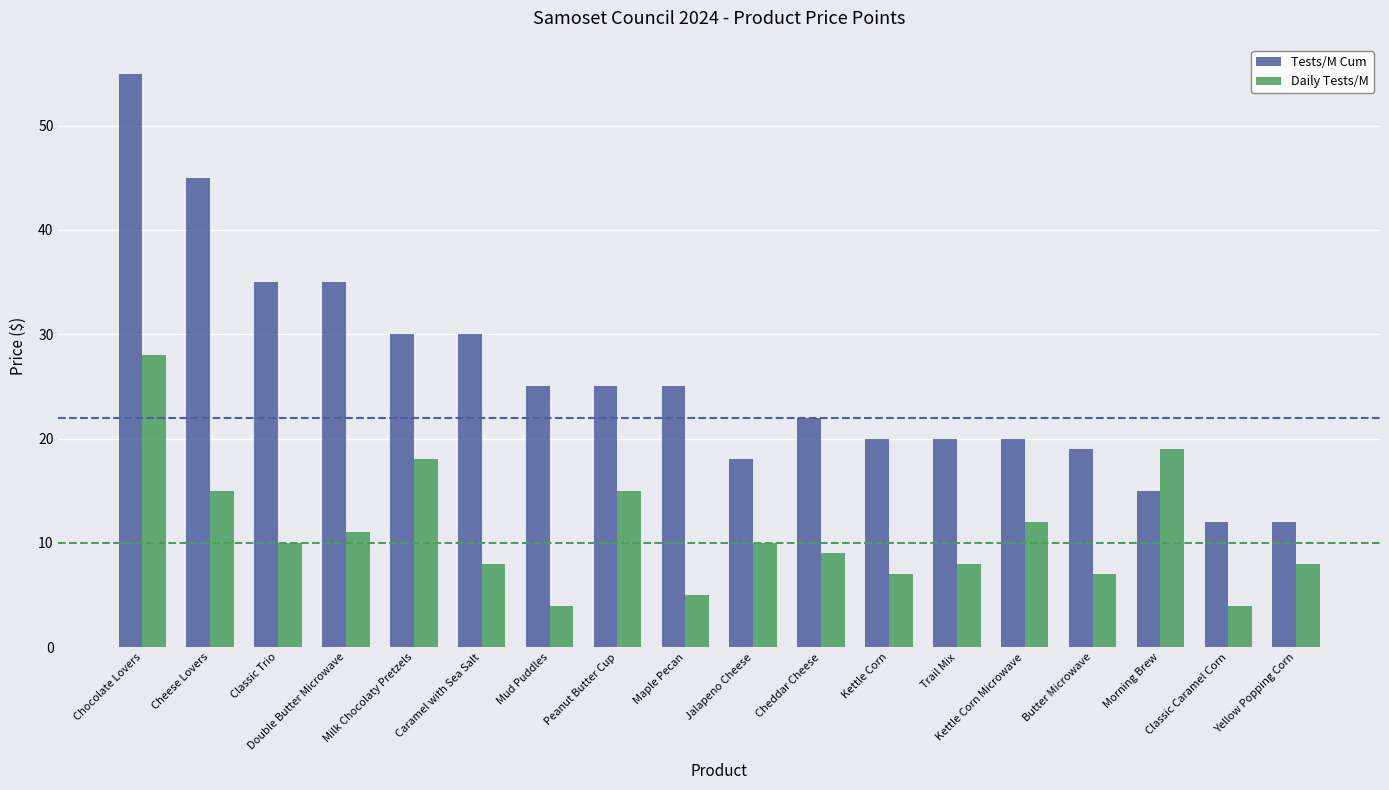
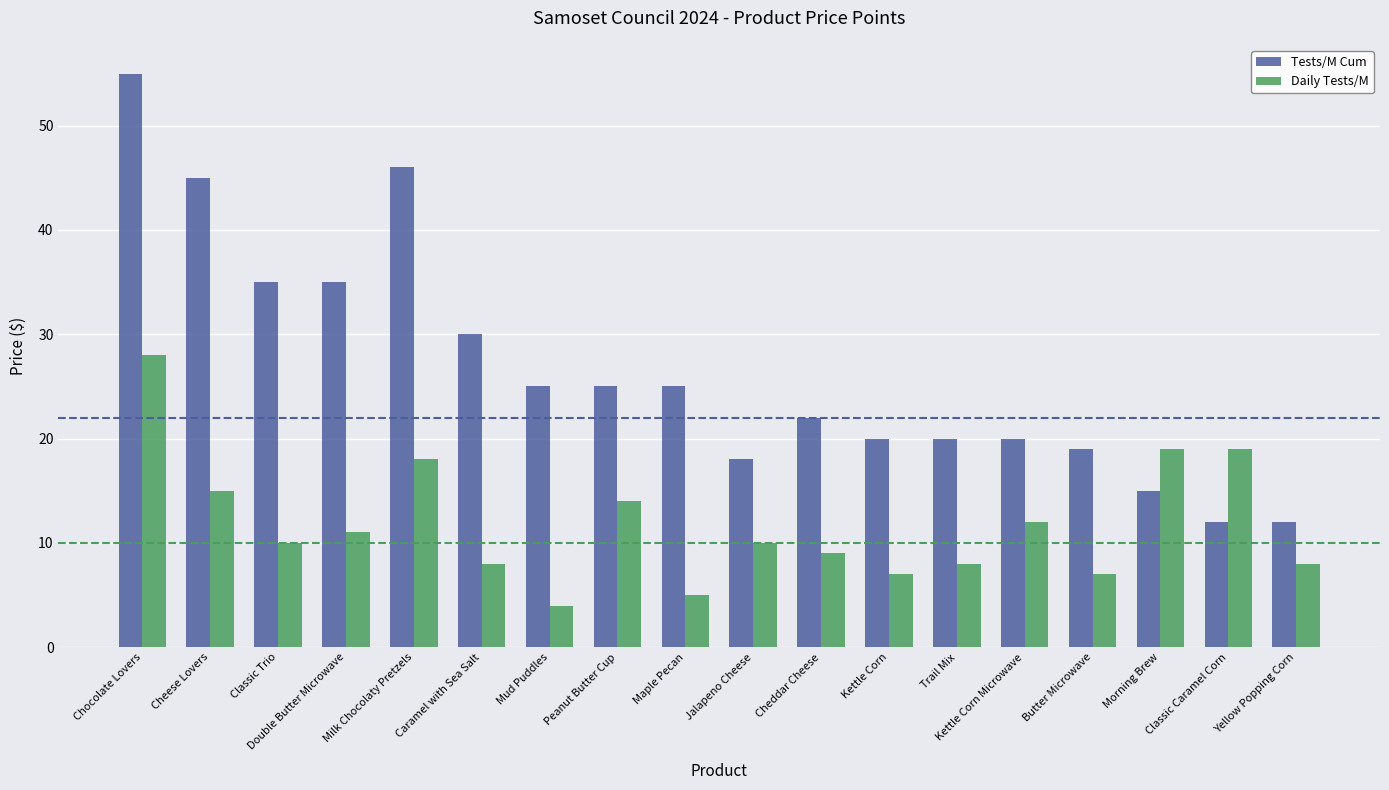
  {
    "Tests/M Cum": {
      "Chocolate Lovers": 55,
      "Cheese Lovers": 45,
      "Classic Trio": 35,
      "Double Butter Microwave": 35,
-     "Milk Chocolaty Pretzels": 30,
+     "Milk Chocolaty Pretzels": 46,
      "Caramel with Sea Salt": 30,
      "Mud Puddles": 25,
      "Peanut Butter Cup": 25,
      "Maple Pecan": 25,
      "Jalapeno Cheese": 18,
      "Cheddar Cheese": 22,
      "Kettle Corn": 20,
      "Trail Mix": 20,
      "Kettle Corn Microwave": 20,
      "Butter Microwave": 19,
      "Morning Brew": 15,
      "Classic Caramel Corn": 12,
      "Yellow Popping Corn": 12
    },
    "Daily Tests/M": {
      "Chocolate Lovers": 28,
      "Cheese Lovers": 15,
      "Classic Trio": 10,
      "Double Butter Microwave": 11,
      "Milk Chocolaty Pretzels": 18,
      "Caramel with Sea Salt": 8,
      "Mud Puddles": 4,
-     "Peanut Butter Cup": 15,
+     "Peanut Butter Cup": 14,
      "Maple Pecan": 5,
      "Jalapeno Cheese": 10,
      "Cheddar Cheese": 9,
      "Kettle Corn": 7,
      "Trail Mix": 8,
      "Kettle Corn Microwave": 12,
      "Butter Microwave": 7,
      "Morning Brew": 19,
-     "Classic Caramel Corn": 4,
+     "Classic Caramel Corn": 19,
      "Yellow Popping Corn": 8
    }
  }
